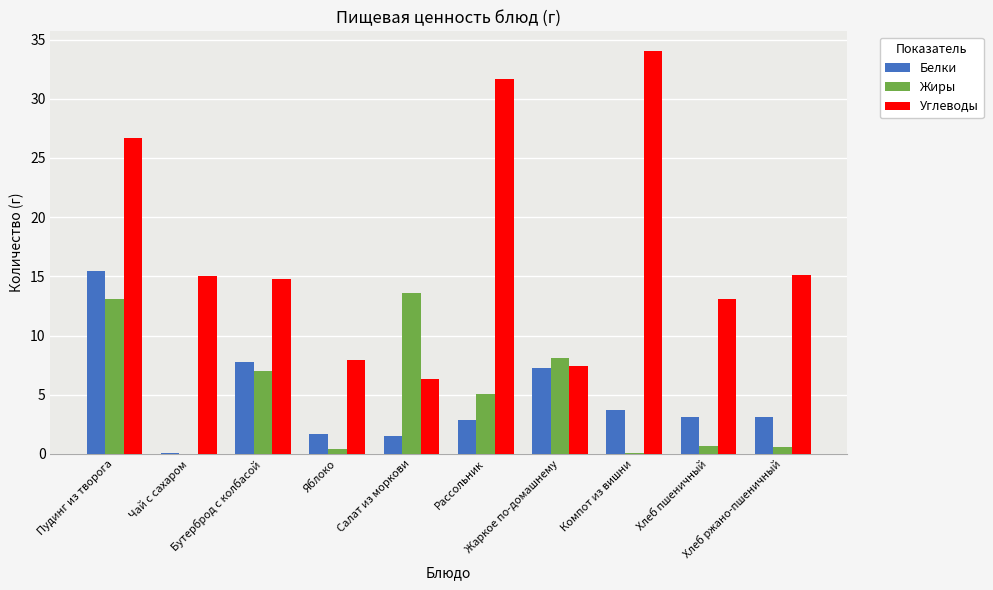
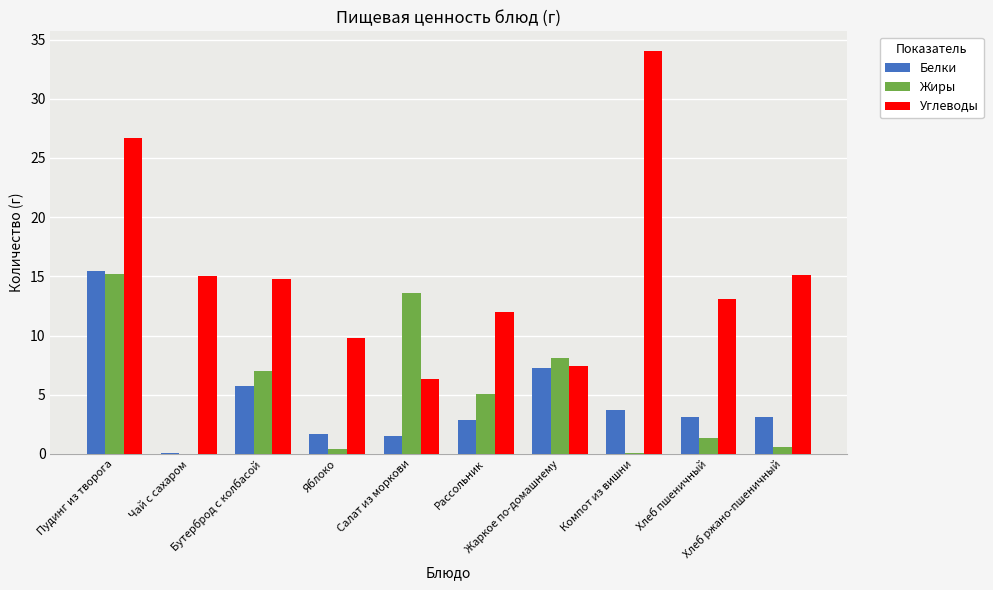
  {
    "Белки": {
      "Пудинг из творога": 15.5,
-     "Бутерброд с колбасой": 7.8,
+     "Бутерброд с колбасой": 5.7,
      "Яблоко": 1.7,
      "Салат из моркови": 1.5,
      "Рассольник": 2.9,
      "Жаркое по-домашнему": 7.3,
      "Компот из вишни": 3.7,
      "Хлеб пшеничный": 3.1,
      "Хлеб ржано-пшеничный": 3.1
    },
    "Жиры": {
-     "Пудинг из творога": 13.1,
+     "Пудинг из творога": 15.2,
      "Бутерброд с колбасой": 7.0,
      "Яблоко": 0.4,
      "Салат из моркови": 13.6,
      "Рассольник": 5.1,
      "Жаркое по-домашнему": 8.1,
-     "Хлеб пшеничный": 0.6,
+     "Хлеб пшеничный": 1.4,
      "Хлеб ржано-пшеничный": 0.6
    },
    "Углеводы": {
      "Пудинг из творога": 26.7,
      "Чай с сахаром": 15.0,
      "Бутерброд с колбасой": 14.8,
-     "Яблоко": 7.9,
+     "Яблоко": 9.8,
      "Салат из моркови": 6.4,
-     "Рассольник": 31.7,
+     "Рассольник": 12.0,
      "Жаркое по-домашнему": 7.4,
      "Компот из вишни": 34.0,
      "Хлеб пшеничный": 13.1,
      "Хлеб ржано-пшеничный": 15.1
    }
  }
